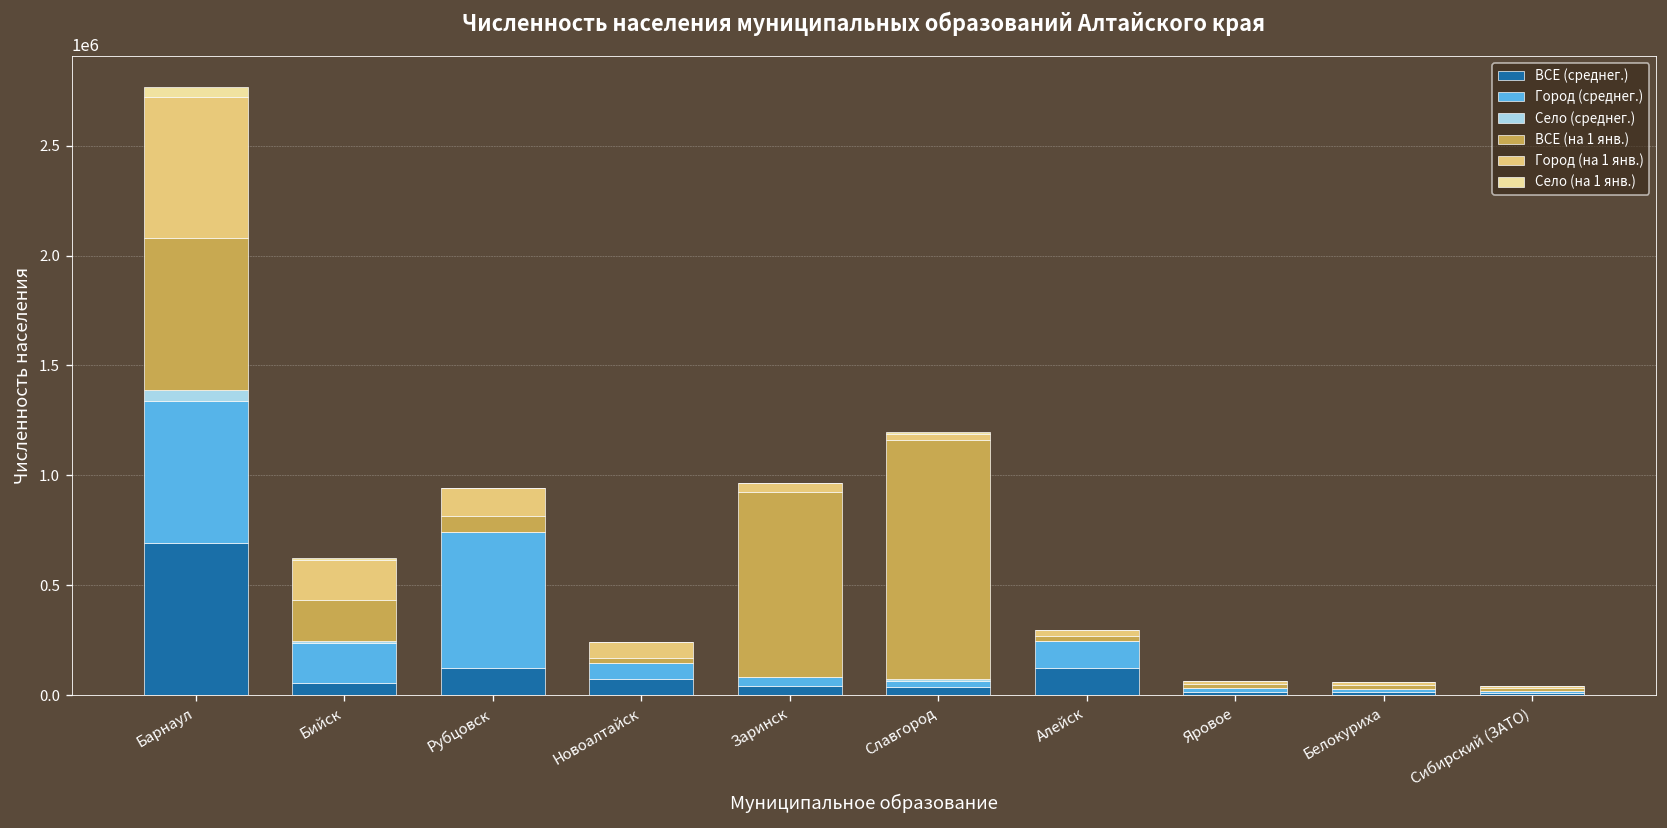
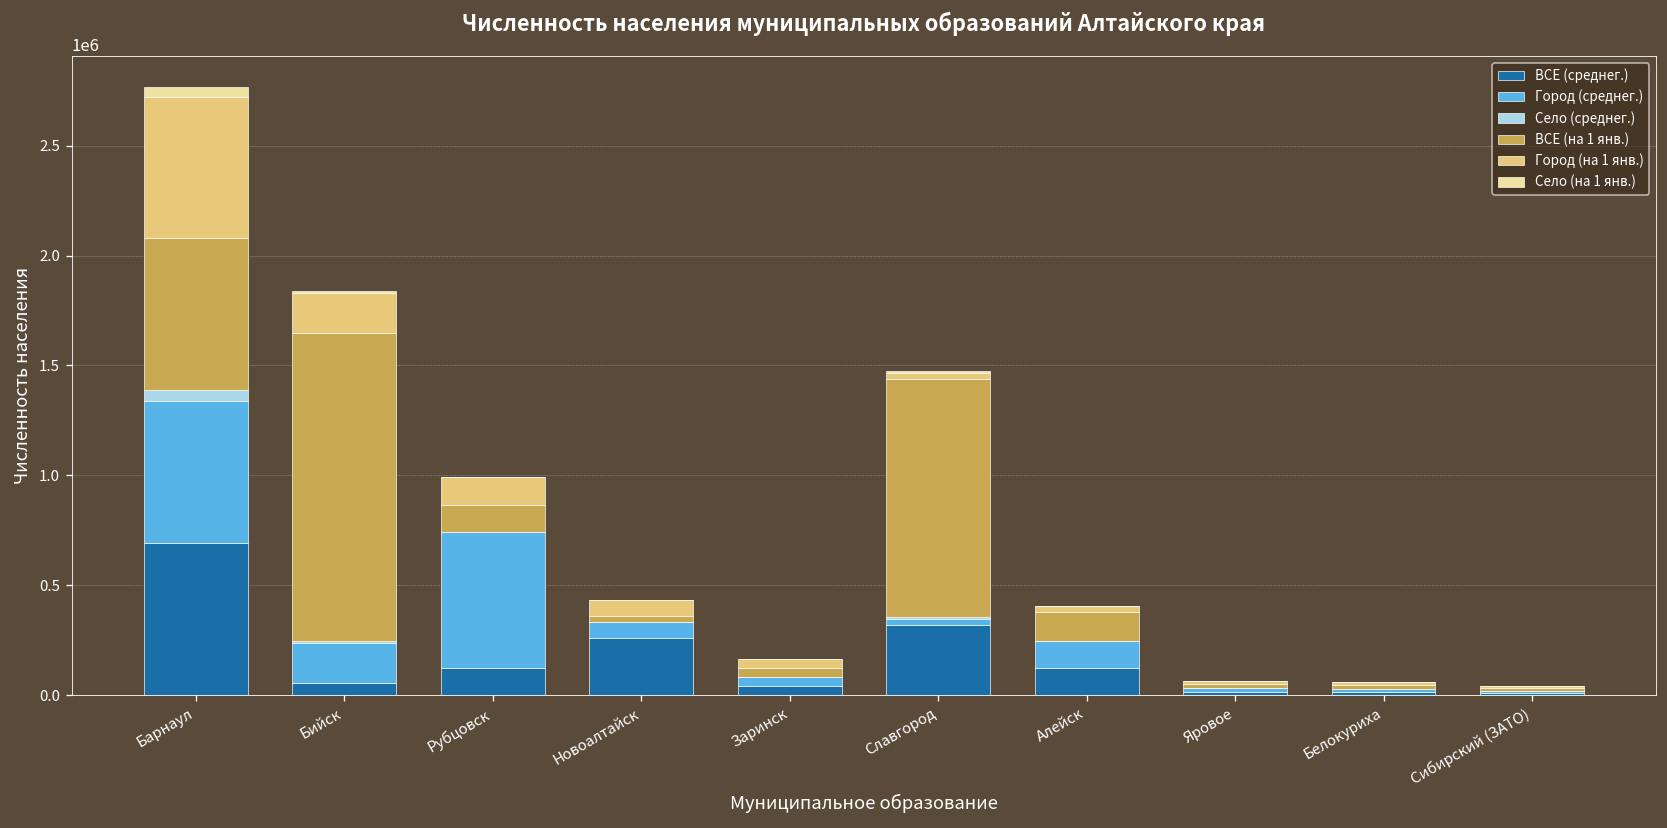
  {
    "ВСЕ (среднег.)": {
      "Барнаул": 690000,
      "Бийск": 50000,
      "Рубцовск": 130000,
-     "Новоалтайск": 70000,
+     "Новоалтайск": 260000,
      "Заринск": 40000,
-     "Славгород": 40000,
+     "Славгород": 320000,
      "Алейск": 130000,
      "Яровое": 20000,
      "Белокуриха": 10000
    },
    "Город (среднег.)": {
      "Барнаул": 640000,
      "Бийск": 180000,
      "Рубцовск": 620000,
      "Новоалтайск": 70000,
      "Заринск": 40000,
      "Славгород": 30000,
      "Алейск": 120000,
      "Яровое": 20000,
      "Белокуриха": 10000
    },
    "Село (среднег.)": {
      "Барнаул": 50000,
      "Рубцовск": 0,
      "Новоалтайск": 0,
      "Заринск": 0,
      "Алейск": 0,
      "Яровое": 0,
      "Белокуриха": 0,
      "Сибирский (ЗАТО)": 0
    },
    "ВСЕ (на 1 янв.)": {
      "Барнаул": 690000,
-     "Бийск": 190000,
-     "Рубцовск": 70000,
+     "Бийск": 1400000,
+     "Рубцовск": 120000,
      "Новоалтайск": 30000,
-     "Заринск": 840000,
+     "Заринск": 40000,
      "Славгород": 1080000,
-     "Алейск": 20000,
+     "Алейск": 130000,
      "Яровое": 20000,
      "Белокуриха": 10000
    }
  }
